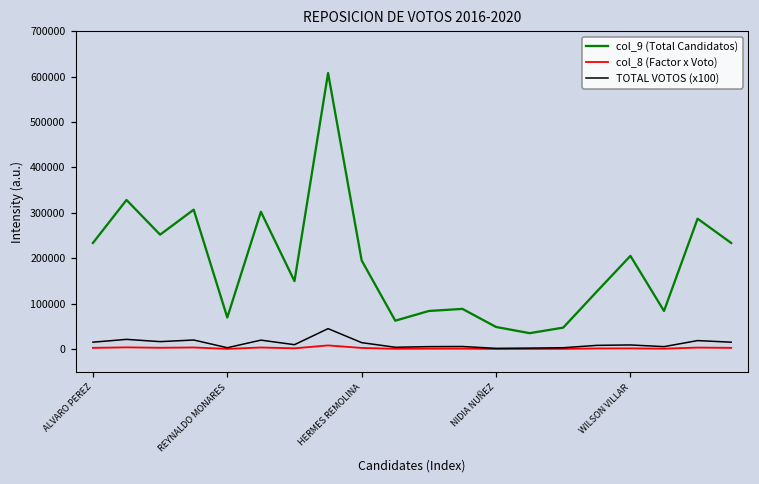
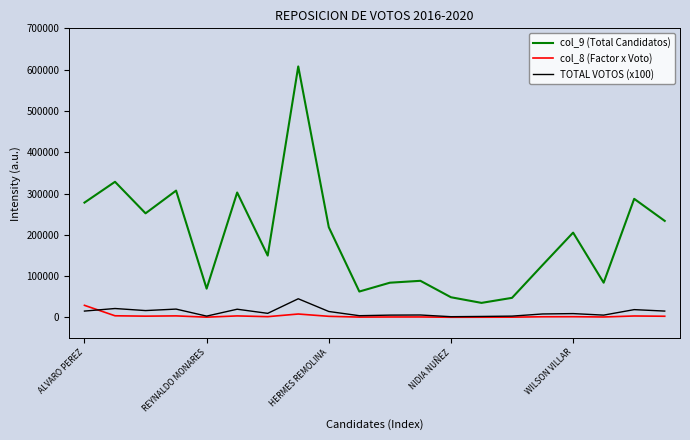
  {
    "col_9 (Total Candidatos)": {
-     "ALVARO PEREZ": 230000,
+     "ALVARO PEREZ": 280000,
      "REYNALDO MONARES": 70000,
-     "HERMES REMOLINA": 200000,
+     "HERMES REMOLINA": 220000,
      "NIDIA NUÑEZ": 50000,
      "WILSON VILLAR": 210000
    },
    "col_8 (Factor x Voto)": {
-     "ALVARO PEREZ": 0,
+     "ALVARO PEREZ": 30000,
      "HERMES REMOLINA": 0,
      "WILSON VILLAR": 0
    },
    "TOTAL VOTOS (x100)": {
      "ALVARO PEREZ": 20000,
      "HERMES REMOLINA": 10000,
      "WILSON VILLAR": 10000
    }
  }
